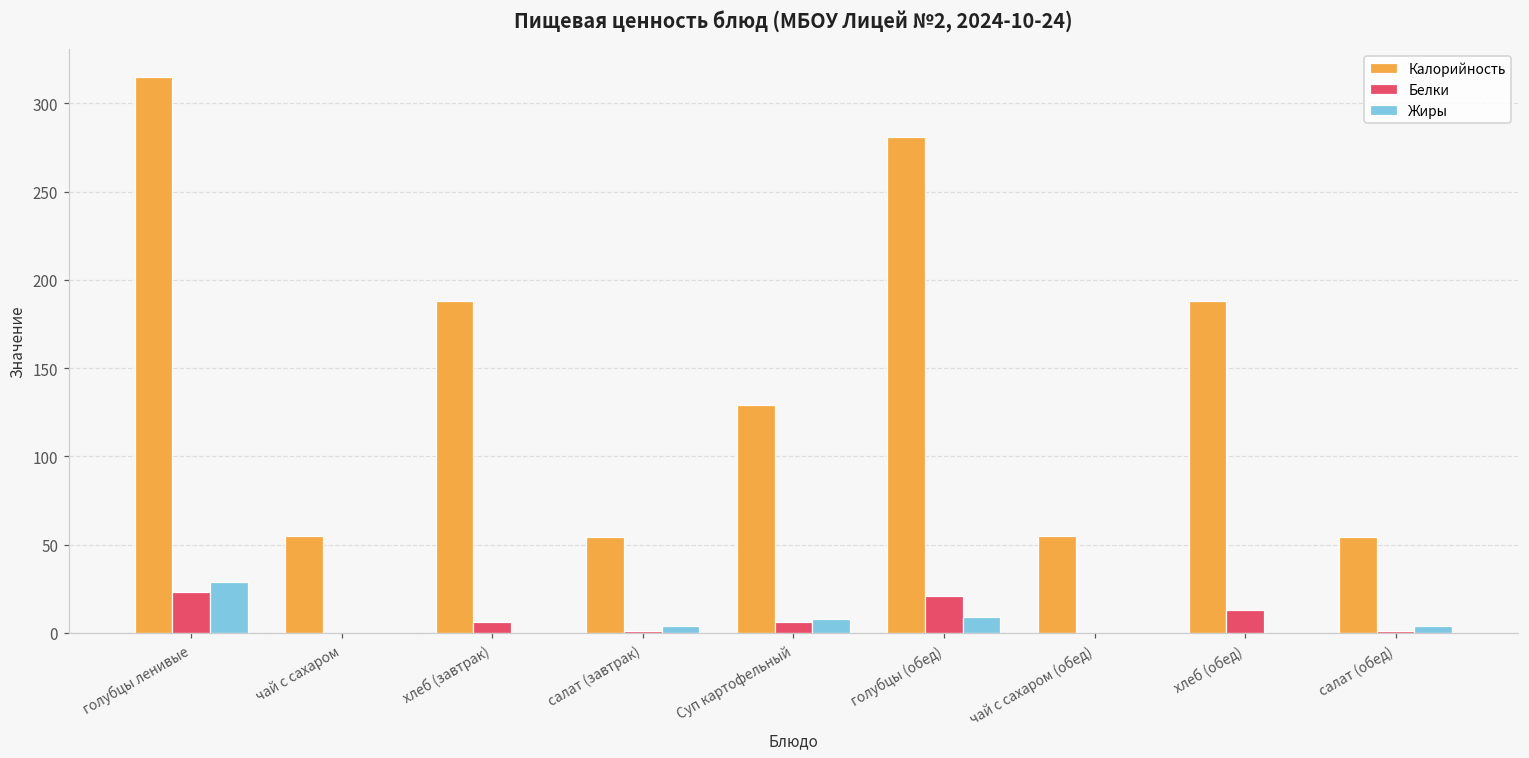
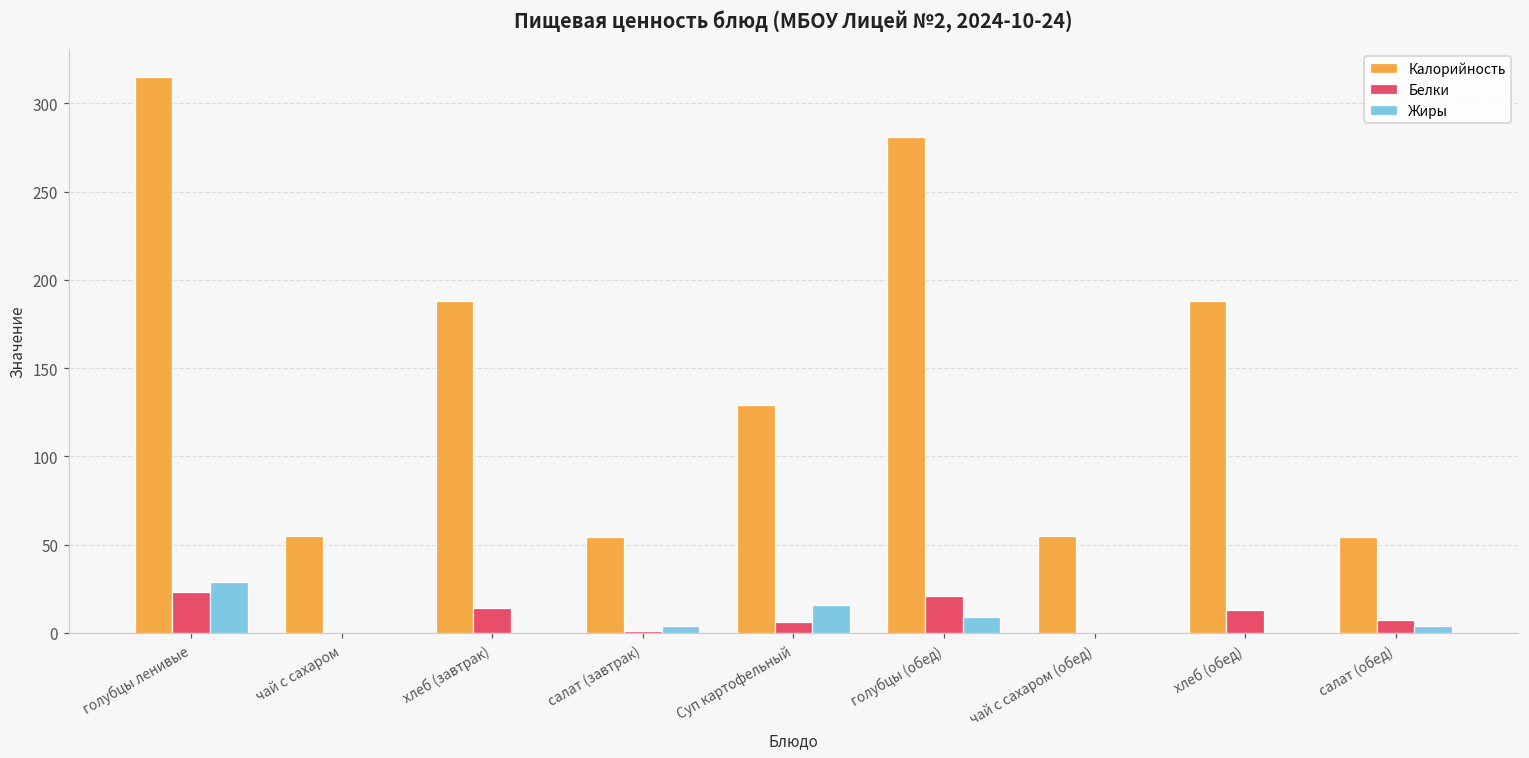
  {
    "Калорийность": {
      "голубцы ленивые": 315,
      "чай с сахаром": 55,
      "хлеб (завтрак)": 188,
      "салат (завтрак)": 54,
      "Суп картофельный": 129,
      "голубцы (обед)": 281,
      "чай с сахаром (обед)": 55,
      "хлеб (обед)": 188,
      "салат (обед)": 54
    },
    "Белки": {
      "голубцы ленивые": 23,
      "чай с сахаром": 0,
-     "хлеб (завтрак)": 6,
+     "хлеб (завтрак)": 14,
      "Суп картофельный": 6,
      "голубцы (обед)": 21,
      "чай с сахаром (обед)": 0,
      "хлеб (обед)": 13,
-     "салат (обед)": 1
+     "салат (обед)": 7
    },
    "Жиры": {
      "голубцы ленивые": 29,
      "чай с сахаром": 0,
      "хлеб (завтрак)": 0,
      "салат (завтрак)": 4,
-     "Суп картофельный": 8,
+     "Суп картофельный": 16,
      "голубцы (обед)": 9,
      "чай с сахаром (обед)": 0,
      "хлеб (обед)": 0,
      "салат (обед)": 4
    }
  }
